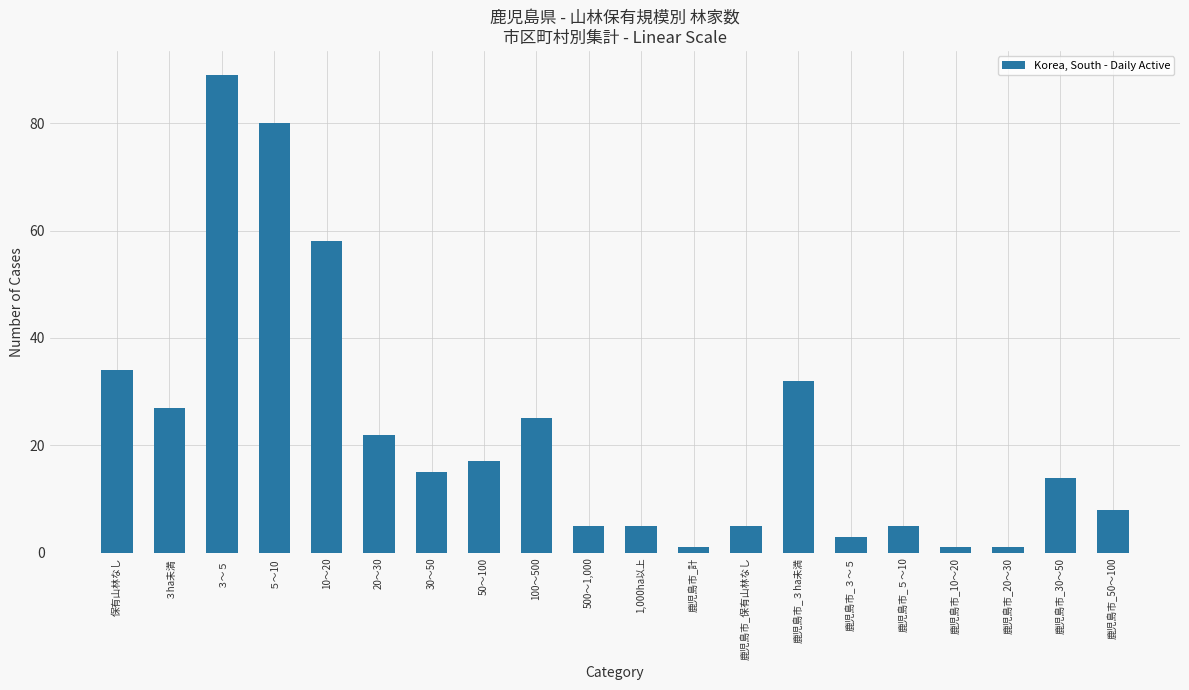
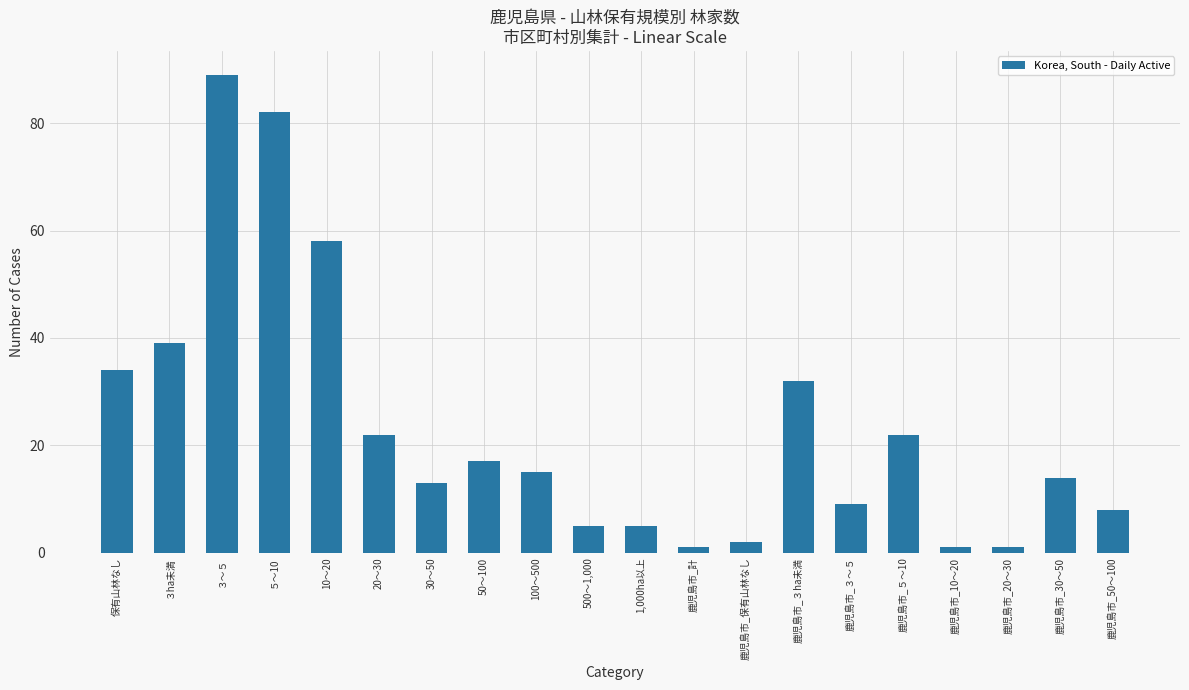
  {
    "保有山林なし": 34,
-   "３ha未満": 27,
+   "３ha未満": 39,
    "３～５": 89,
-   "５～10": 80,
+   "５～10": 82,
    "10～20": 58,
    "20～30": 22,
-   "30～50": 15,
+   "30～50": 13,
    "50～100": 17,
-   "100～500": 25,
+   "100～500": 15,
    "500～1,000": 5,
    "1,000ha以上": 5,
    "鹿児島市_計": 1,
-   "鹿児島市_保有山林なし": 5,
+   "鹿児島市_保有山林なし": 2,
    "鹿児島市_３ha未満": 32,
-   "鹿児島市_３～５": 3,
-   "鹿児島市_５～10": 5,
+   "鹿児島市_３～５": 9,
+   "鹿児島市_５～10": 22,
    "鹿児島市_10～20": 1,
    "鹿児島市_20～30": 1,
    "鹿児島市_30～50": 14,
    "鹿児島市_50～100": 8
  }
